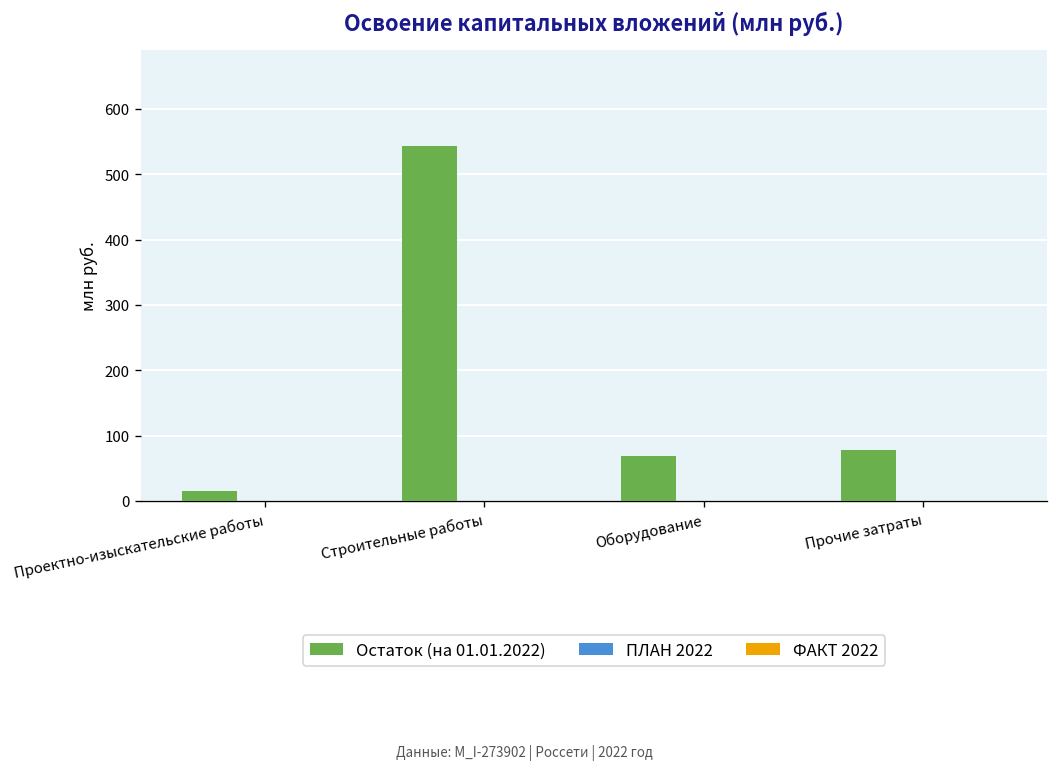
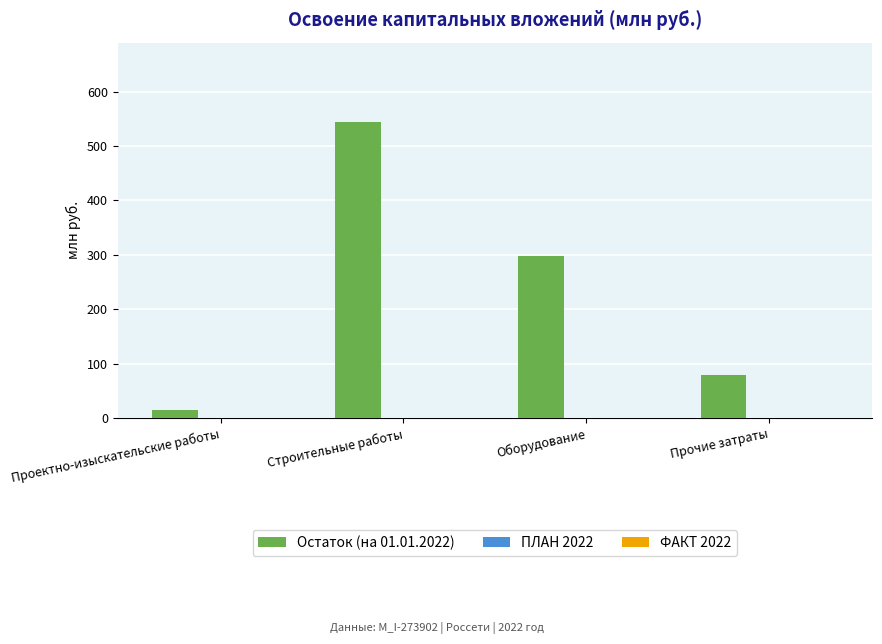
  {
    "Остаток (на 01.01.2022)": {
      "Проектно-изыскательские работы": 10,
      "Строительные работы": 540,
-     "Оборудование": 70,
+     "Оборудование": 300,
      "Прочие затраты": 80
    },
    "ПЛАН 2022": {
      "Проектно-изыскательские работы": 0,
      "Строительные работы": 0,
      "Оборудование": 0,
      "Прочие затраты": 0
    },
    "ФАКТ 2022": {
      "Проектно-изыскательские работы": 0,
      "Строительные работы": 0,
      "Оборудование": 0,
      "Прочие затраты": 0
    }
  }
